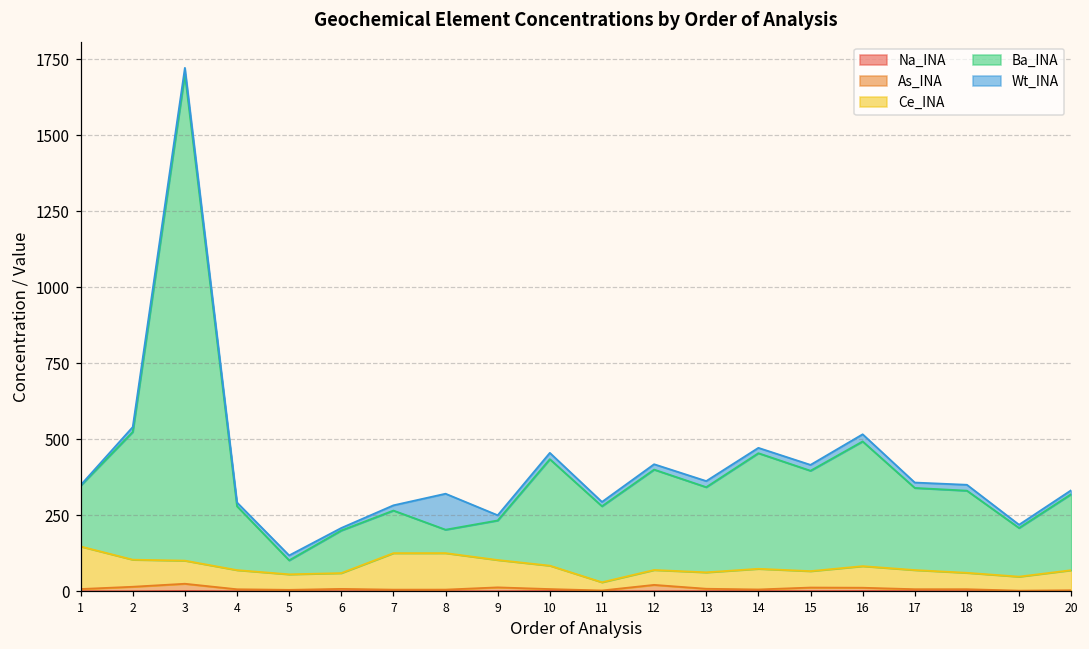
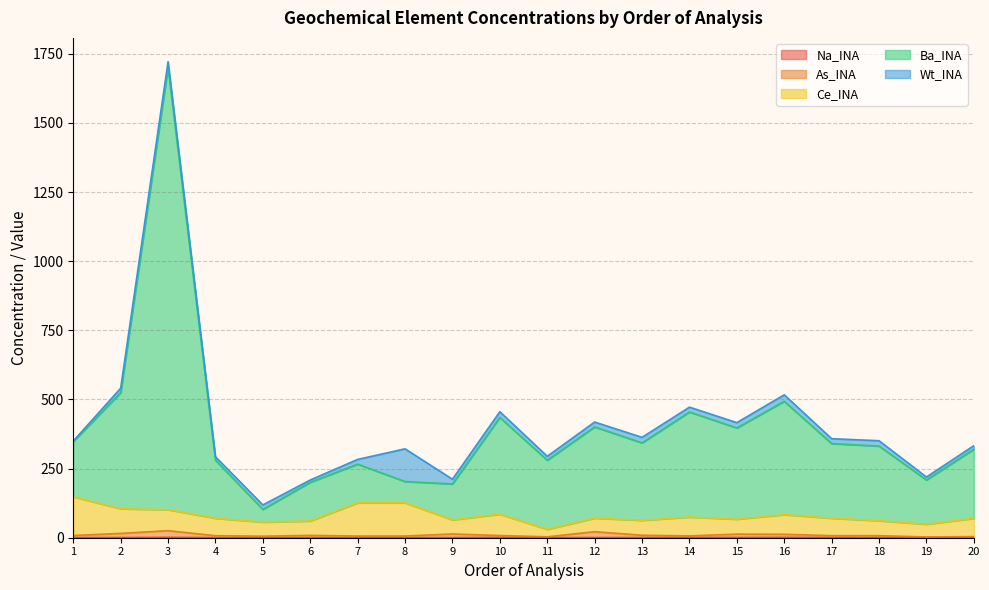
  {
    "Ce_INA": {
      "1": 140,
      "2": 90,
      "3": 80,
      "4": 60,
      "5": 50,
      "6": 50,
      "7": 120,
      "8": 120,
-     "9": 90,
+     "9": 50,
      "10": 80,
      "11": 30,
      "12": 50,
      "13": 50,
      "14": 70,
      "15": 50,
      "16": 70,
      "17": 60,
      "18": 50,
      "19": 50,
      "20": 70
    },
    "Ba_INA": {
      "2": 420,
      "3": 1600,
      "4": 210,
      "5": 50,
      "7": 140,
      "8": 80,
      "9": 130,
      "10": 350,
      "11": 250,
      "12": 330,
      "13": 280,
      "14": 380,
      "15": 330,
      "16": 410,
      "17": 270,
      "18": 270,
      "19": 160,
      "20": 250
    },
    "Wt_INA": {
      "2": 20,
      "3": 20,
      "4": 10,
      "5": 20,
      "7": 20,
      "8": 120,
      "9": 20,
      "10": 20,
      "11": 10,
      "12": 20,
      "13": 20,
      "14": 20,
      "15": 20,
      "16": 20,
      "17": 20,
      "18": 20,
      "19": 10,
      "20": 10
    }
  }
